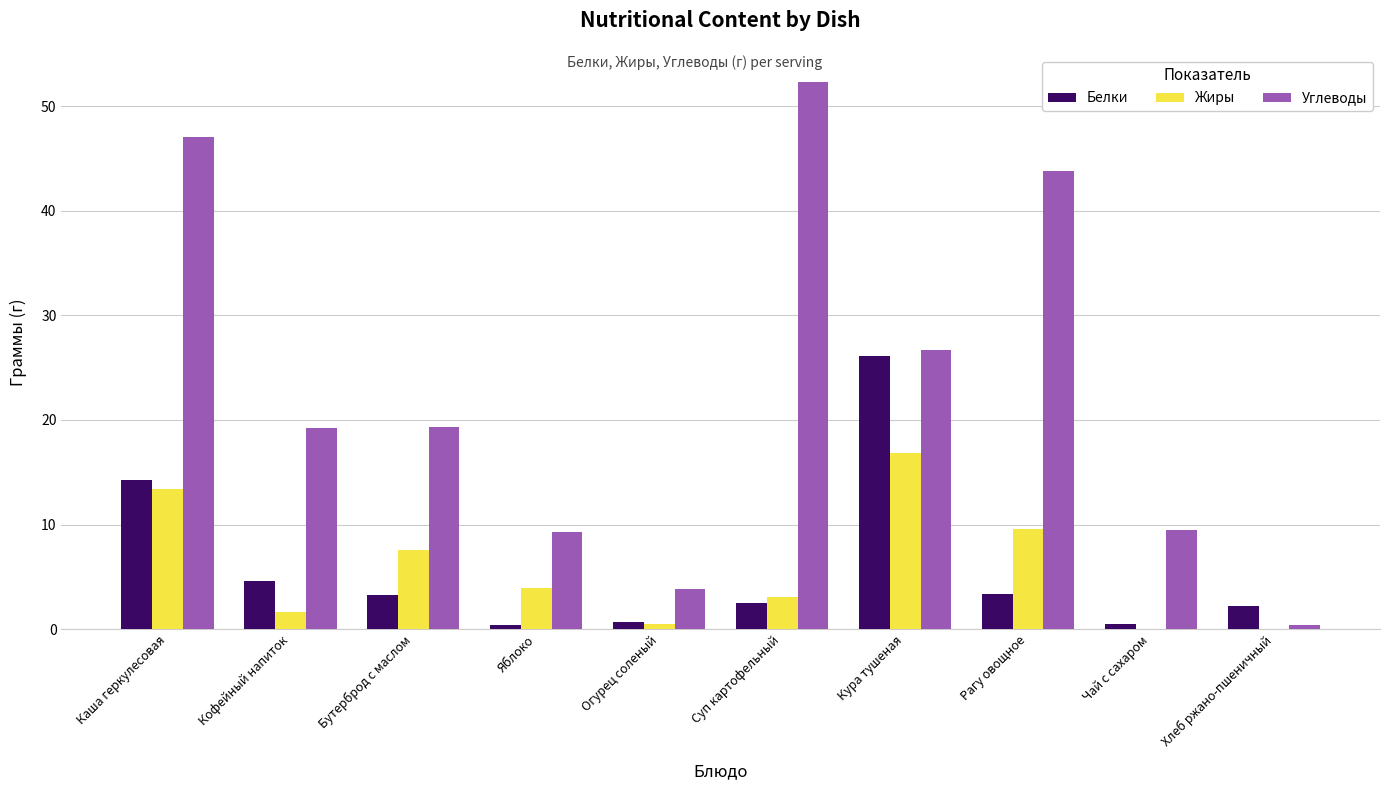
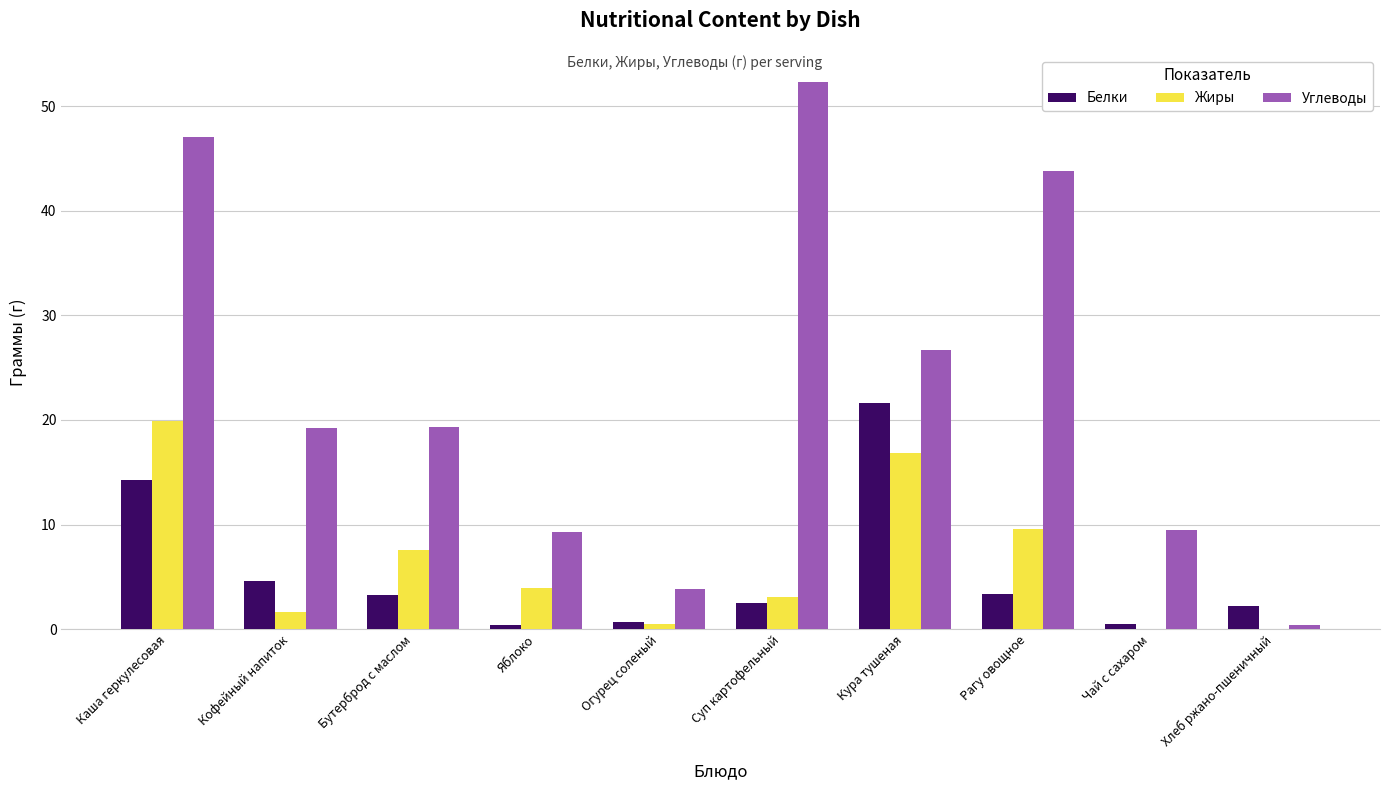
  {
    "Белки": {
      "Каша геркулесовая": 14.3,
      "Кофейный напиток": 4.6,
      "Бутерброд с маслом": 3.3,
      "Яблоко": 0.4,
      "Огурец соленый": 0.7,
      "Суп картофельный": 2.5,
-     "Кура тушеная": 26.1,
+     "Кура тушеная": 21.6,
      "Рагу овощное": 3.3,
      "Чай с сахаром": 0.5,
      "Хлеб ржано-пшеничный": 2.2
    },
    "Жиры": {
-     "Каша геркулесовая": 13.4,
+     "Каша геркулесовая": 19.9,
      "Кофейный напиток": 1.7,
      "Бутерброд с маслом": 7.6,
      "Яблоко": 3.9,
      "Огурец соленый": 0.5,
      "Суп картофельный": 3.1,
      "Кура тушеная": 16.8,
      "Рагу овощное": 9.6,
      "Чай с сахаром": 0.0,
      "Хлеб ржано-пшеничный": 0.0
    },
    "Углеводы": {
      "Каша геркулесовая": 47.1,
      "Кофейный напиток": 19.2,
      "Бутерброд с маслом": 19.3,
      "Яблоко": 9.3,
      "Огурец соленый": 3.8,
      "Суп картофельный": 52.3,
      "Кура тушеная": 26.7,
      "Рагу овощное": 43.8,
      "Чай с сахаром": 9.5,
      "Хлеб ржано-пшеничный": 0.4
    }
  }
